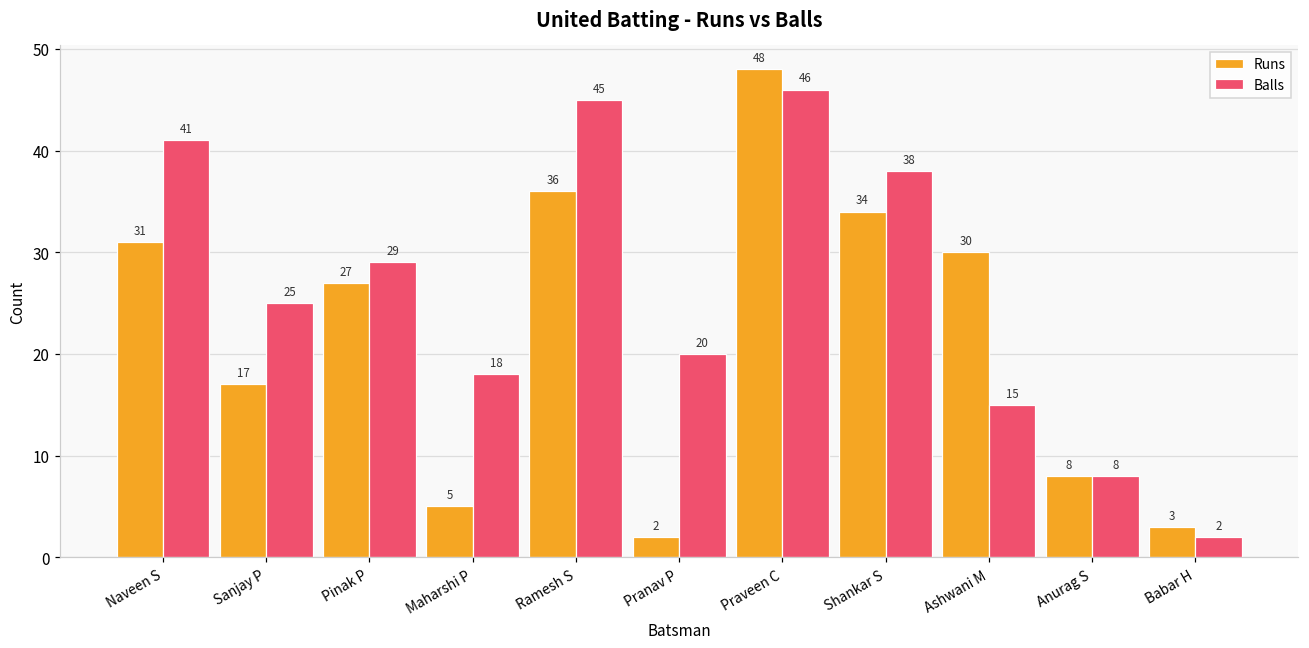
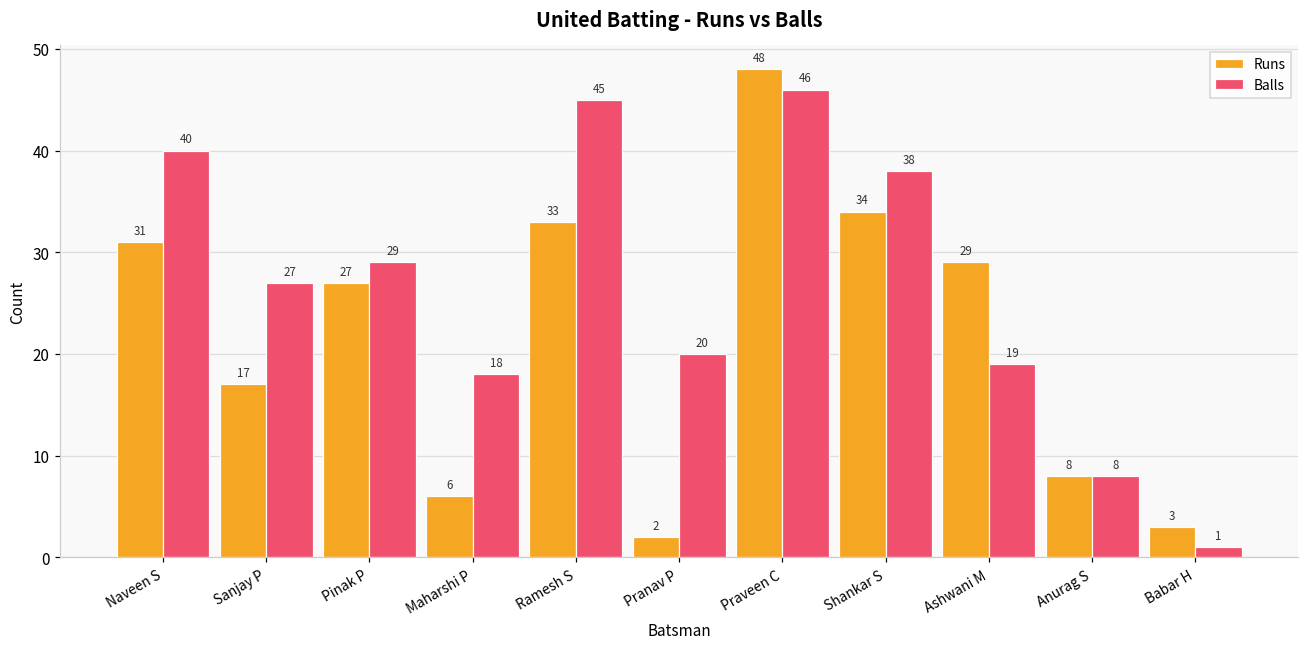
  {
    "Runs": {
      "Naveen S": 31,
      "Sanjay P": 17,
      "Pinak P": 27,
-     "Maharshi P": 5,
-     "Ramesh S": 36,
+     "Maharshi P": 6,
+     "Ramesh S": 33,
      "Pranav P": 2,
      "Praveen C": 48,
      "Shankar S": 34,
-     "Ashwani M": 30,
+     "Ashwani M": 29,
      "Anurag S": 8,
      "Babar H": 3
    },
    "Balls": {
-     "Naveen S": 41,
-     "Sanjay P": 25,
+     "Naveen S": 40,
+     "Sanjay P": 27,
      "Pinak P": 29,
      "Maharshi P": 18,
      "Ramesh S": 45,
      "Pranav P": 20,
      "Praveen C": 46,
      "Shankar S": 38,
-     "Ashwani M": 15,
+     "Ashwani M": 19,
      "Anurag S": 8,
-     "Babar H": 2
+     "Babar H": 1
    }
  }
